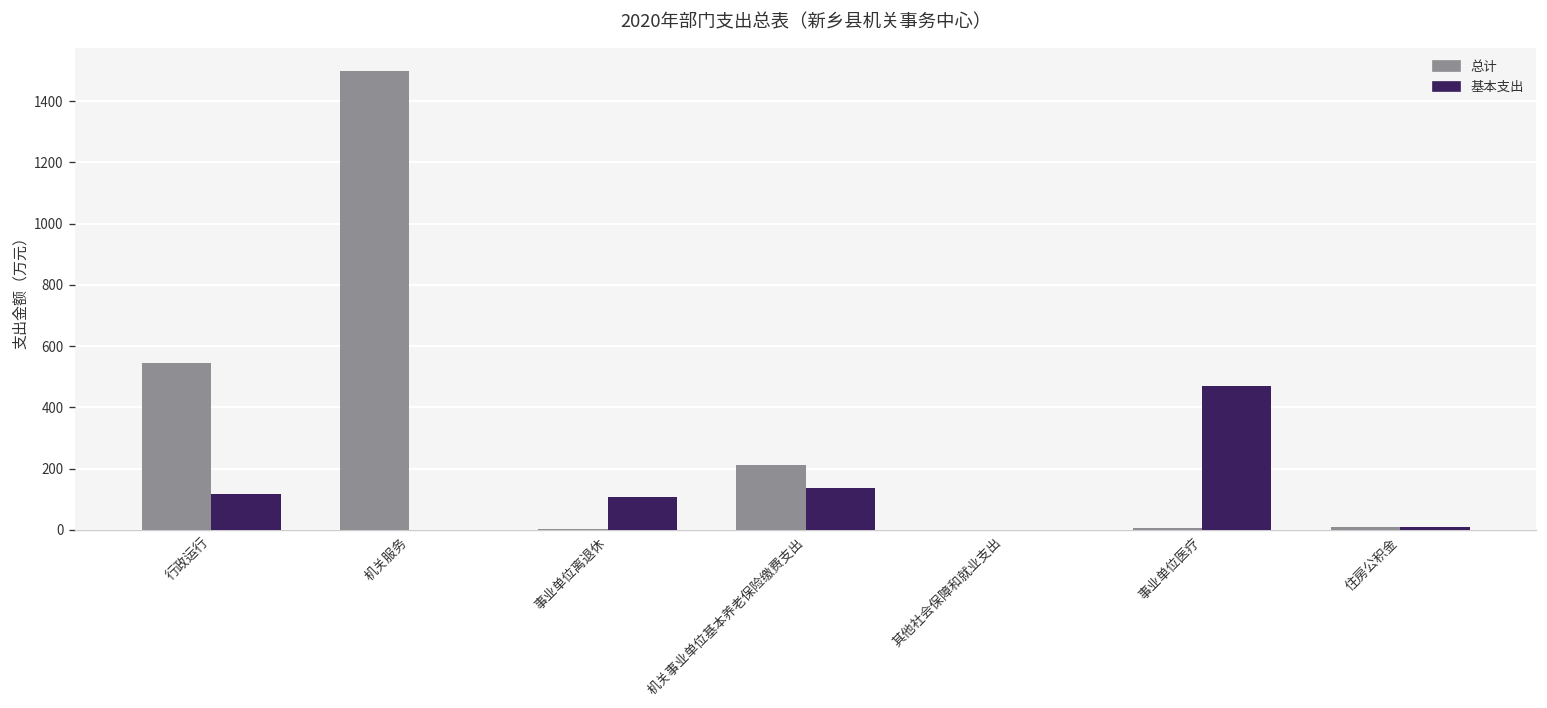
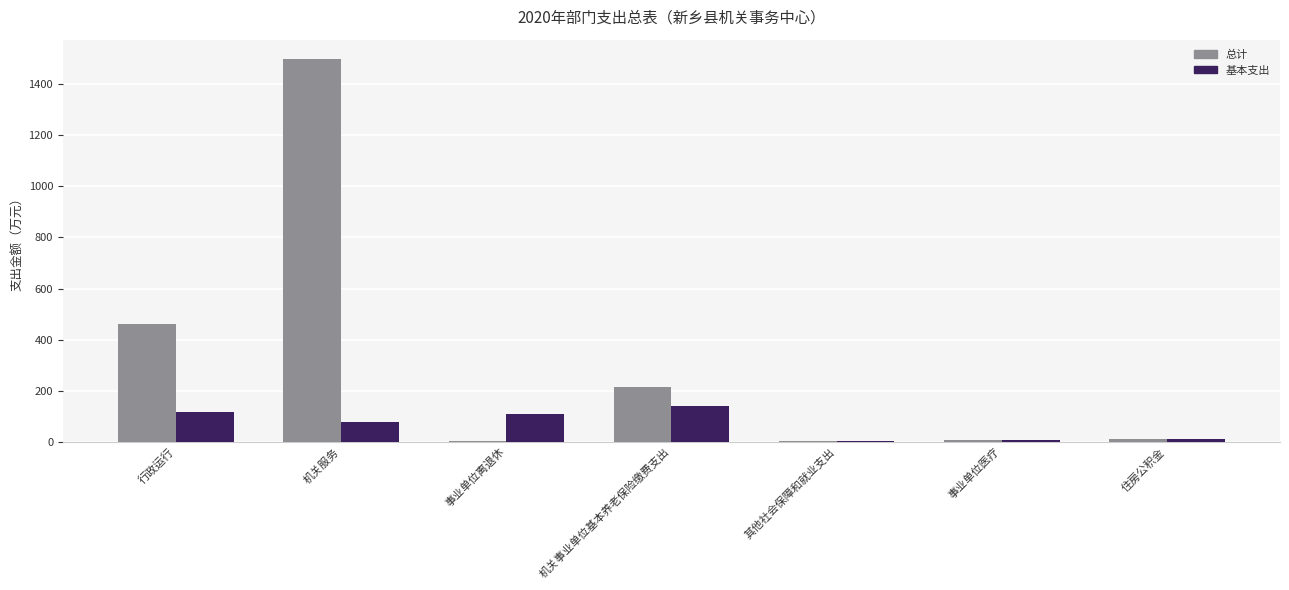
  {
    "总计": {
-     "行政运行": 550,
+     "行政运行": 460,
      "机关服务": 1500,
      "机关事业单位基本养老保险缴费支出": 210,
      "住房公积金": 10
    },
    "基本支出": {
      "行政运行": 120,
-     "机关服务": 0,
+     "机关服务": 80,
      "事业单位离退休": 110,
      "机关事业单位基本养老保险缴费支出": 140,
-     "事业单位医疗": 470,
+     "事业单位医疗": 10,
      "住房公积金": 10
    }
  }
